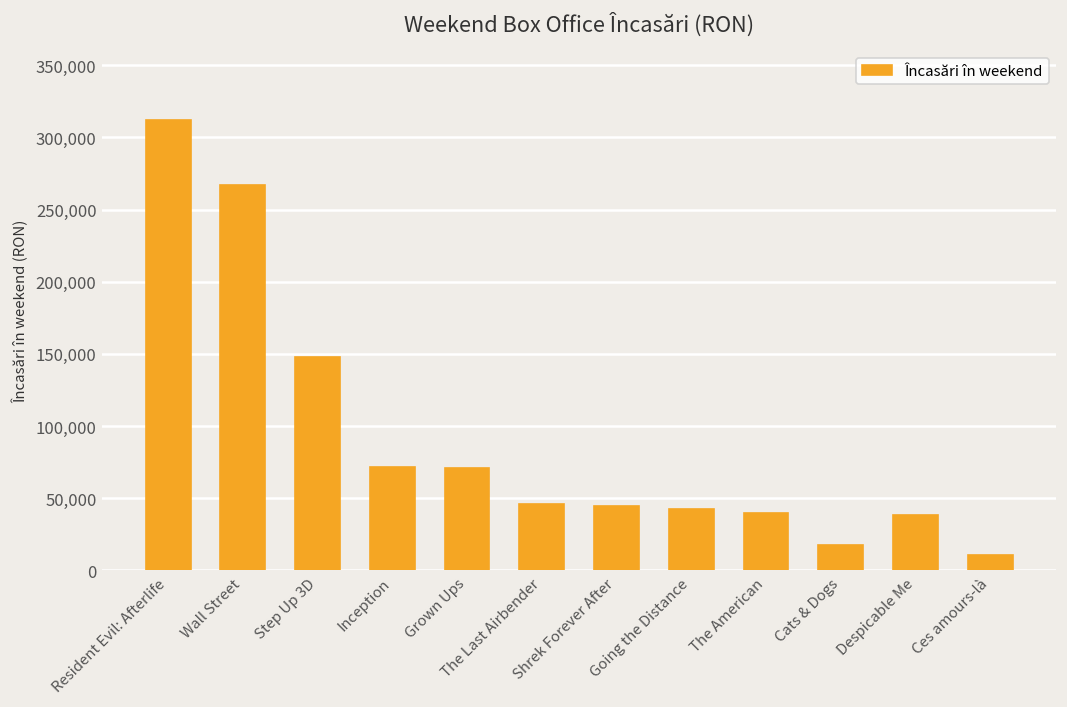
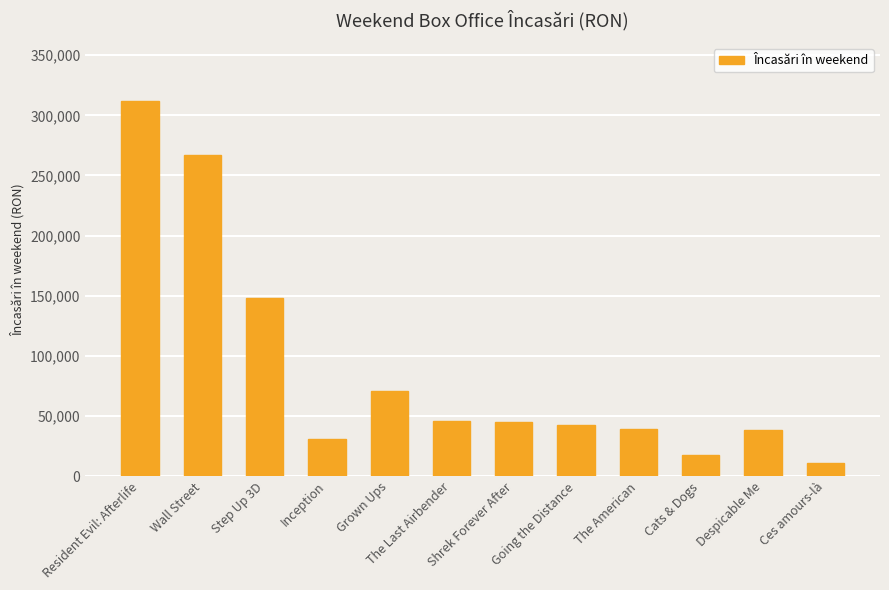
  {
    "Resident Evil: Afterlife": "312,000",
    "Wall Street": "267,000",
    "Step Up 3D": "148,000",
-   "Inception": "71,000",
+   "Inception": "31,000",
    "Grown Ups": "71,000",
    "The Last Airbender": "46,000",
    "Shrek Forever After": "45,000",
    "Going the Distance": "42,000",
    "The American": "39,000",
    "Cats & Dogs": "17,000",
    "Despicable Me": "38,000",
    "Ces amours-là": "10,000"
  }
